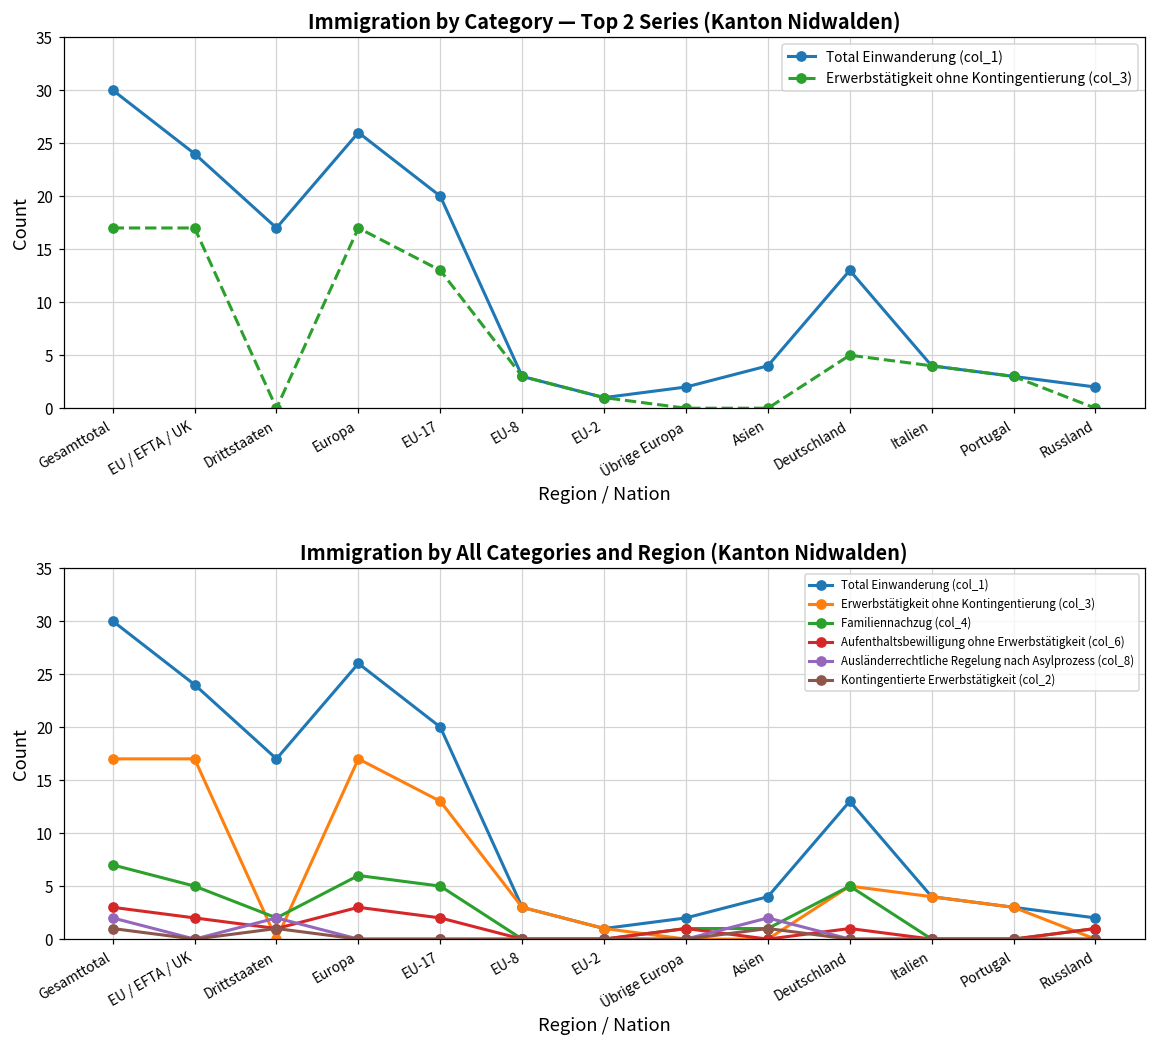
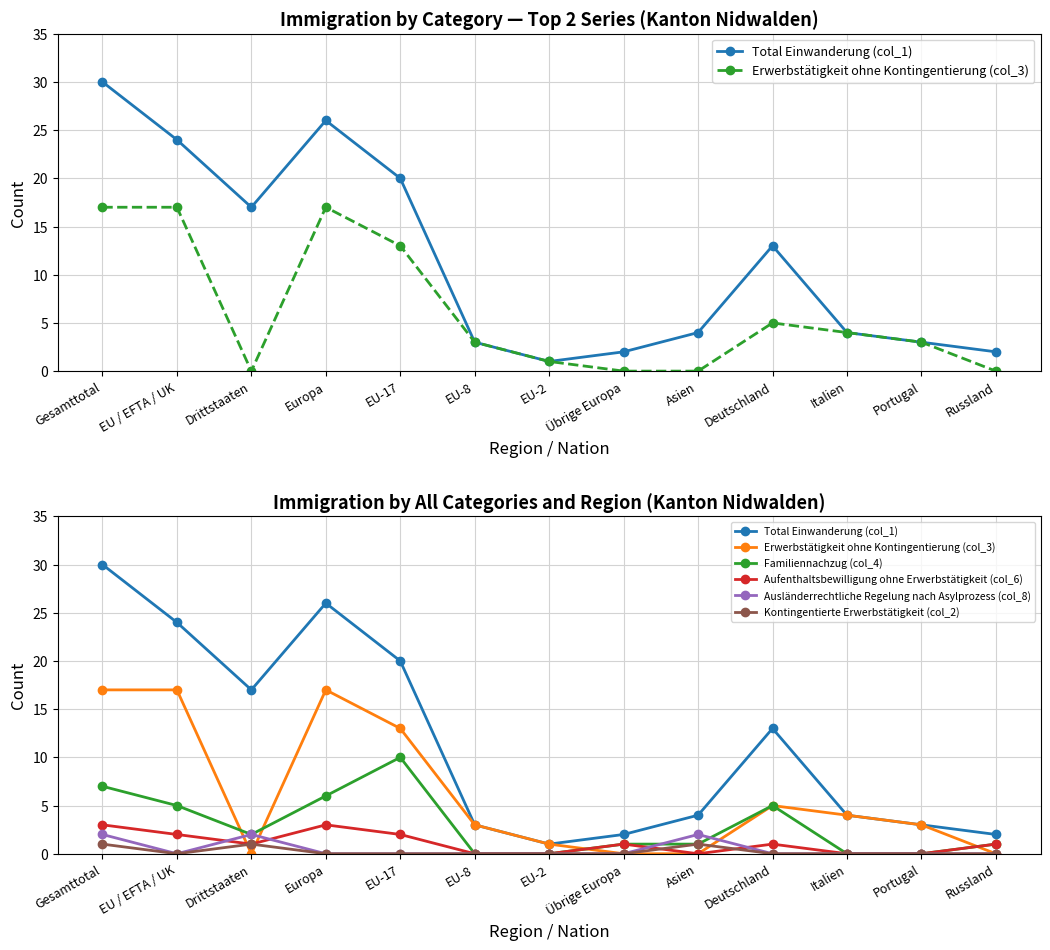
  {
    "Immigration by Category — Top 2 Series (Kanton Nidwalden)": {
      "Total Einwanderung (col_1)": {
        "Gesamttotal": 30,
        "EU / EFTA / UK": 24,
        "Drittstaaten": 17,
        "Europa": 26,
        "EU-17": 20,
        "Übrige Europa": 2,
        "Asien": 4,
        "Deutschland": 13,
        "Russland": 2
      }
    },
    "Immigration by All Categories and Region (Kanton Nidwalden)": {
      "Total Einwanderung (col_1)": {
        "Gesamttotal": 30,
        "EU / EFTA / UK": 24,
        "Drittstaaten": 17,
        "Europa": 26,
        "EU-17": 20,
        "Übrige Europa": 2,
        "Asien": 4,
        "Deutschland": 13,
        "Russland": 2
      },
      "Erwerbstätigkeit ohne Kontingentierung (col_3)": {
        "Gesamttotal": 17,
        "EU / EFTA / UK": 17,
        "Drittstaaten": 0,
        "Europa": 17,
        "EU-17": 13
      },
      "Familiennachzug (col_4)": {
        "Gesamttotal": 7,
        "EU / EFTA / UK": 5,
        "Europa": 6,
-       "EU-17": 5
+       "EU-17": 10
      },
      "Aufenthaltsbewilligung ohne Erwerbstätigkeit (col_6)": {
        "Gesamttotal": 3,
        "EU / EFTA / UK": 2,
        "Europa": 3,
        "EU-17": 2,
        "Deutschland": 1
      },
      "Ausländerrechtliche Regelung nach Asylprozess (col_8)": {
        "Gesamttotal": 2,
        "Asien": 2
      },
      "Kontingentierte Erwerbstätigkeit (col_2)": {
        "Gesamttotal": 1
      }
    }
  }
